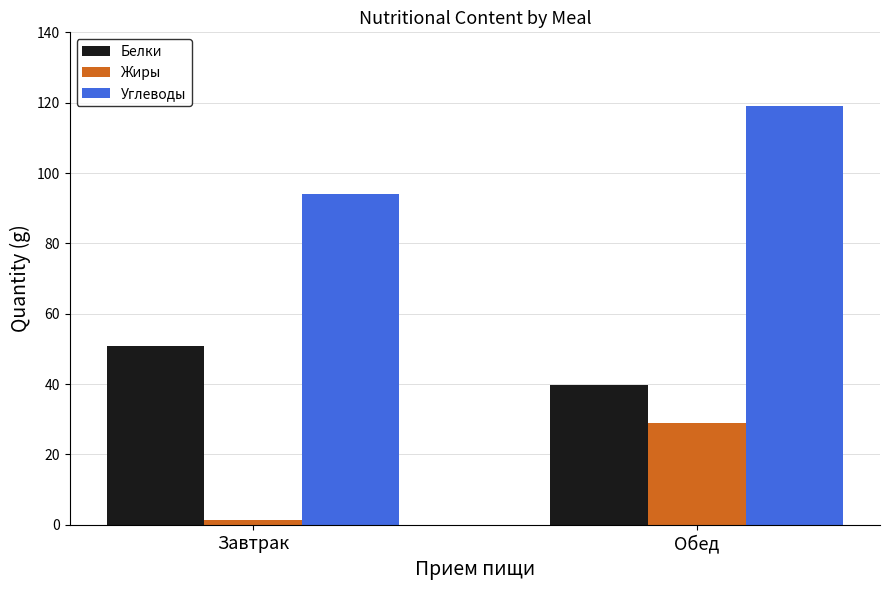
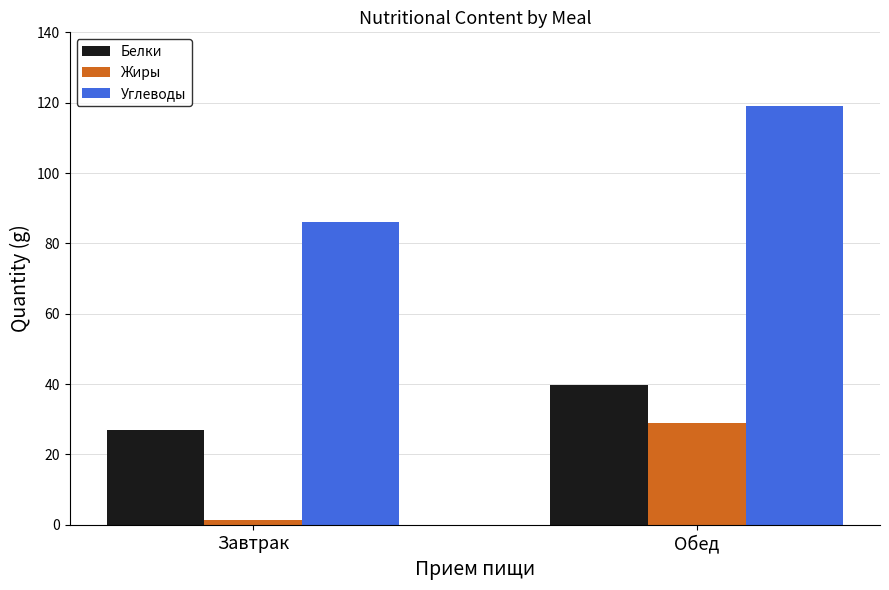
  {
    "Белки": {
-     "Завтрак": 51,
+     "Завтрак": 27,
      "Обед": 40
    },
    "Жиры": {
      "Завтрак": 1,
      "Обед": 29
    },
    "Углеводы": {
-     "Завтрак": 94,
+     "Завтрак": 86,
      "Обед": 119
    }
  }
